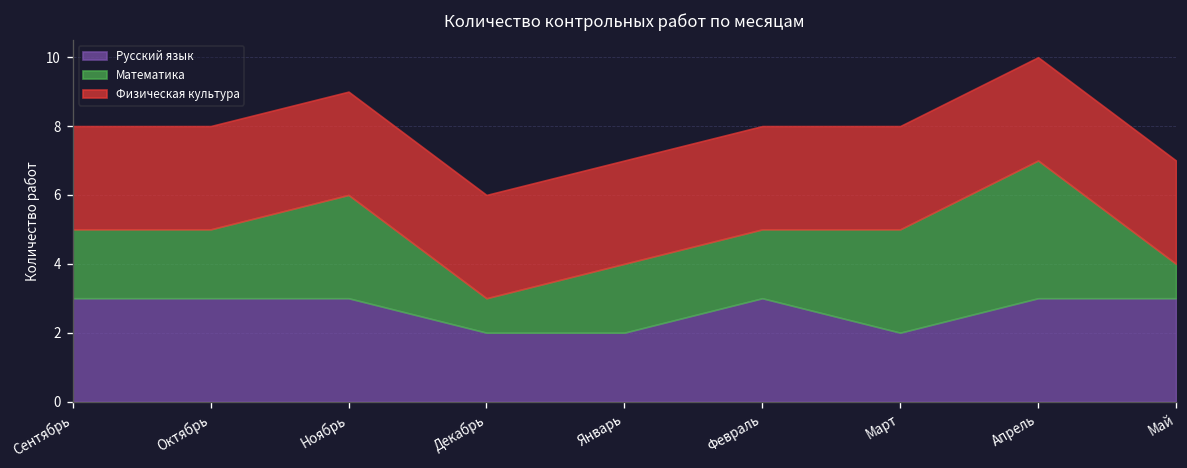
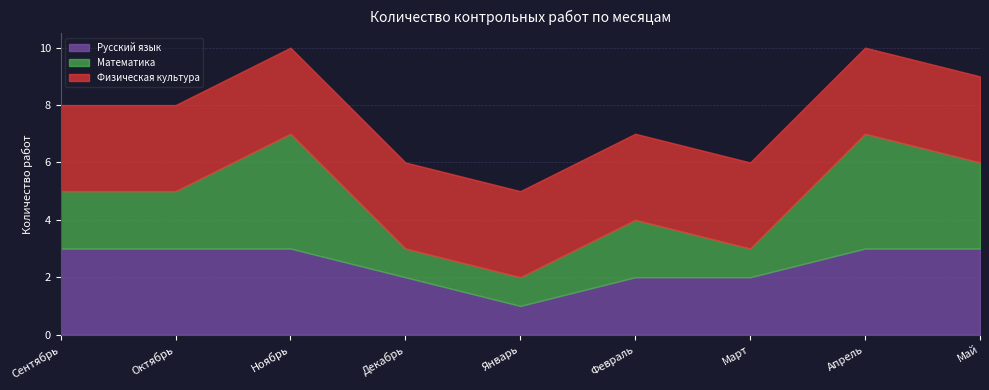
  {
    "Русский язык": {
      "Сентябрь": 3,
      "Октябрь": 3,
      "Ноябрь": 3,
      "Декабрь": 2,
-     "Январь": 2,
-     "Февраль": 3,
+     "Январь": 1,
+     "Февраль": 2,
      "Март": 2,
      "Апрель": 3,
      "Май": 3
    },
    "Математика": {
      "Сентябрь": 2,
      "Октябрь": 2,
-     "Ноябрь": 3,
+     "Ноябрь": 4,
      "Декабрь": 1,
-     "Январь": 2,
+     "Январь": 1,
      "Февраль": 2,
-     "Март": 3,
+     "Март": 1,
      "Апрель": 4,
-     "Май": 1
+     "Май": 3
    },
    "Физическая культура": {
      "Сентябрь": 3,
      "Октябрь": 3,
      "Ноябрь": 3,
      "Декабрь": 3,
      "Январь": 3,
      "Февраль": 3,
      "Март": 3,
      "Апрель": 3,
      "Май": 3
    }
  }
